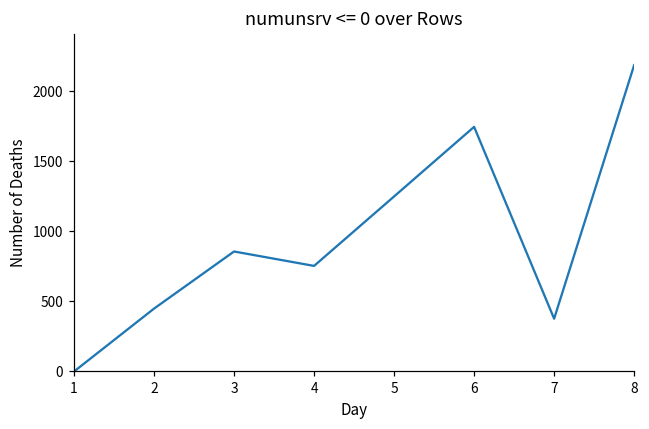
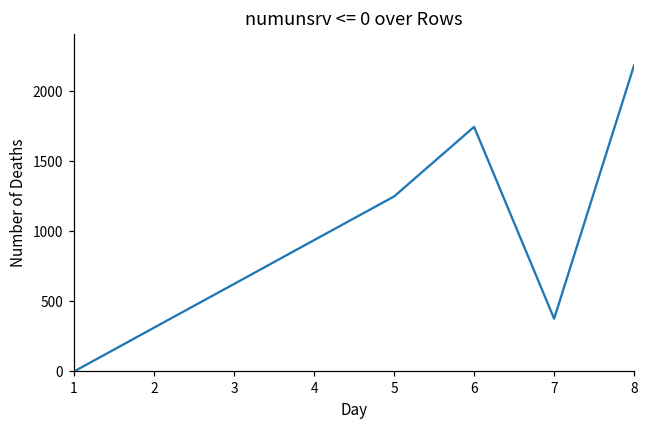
  {
    "1": 0,
-   "2": 450,
-   "3": 860,
-   "4": 750,
+   "2": 310,
+   "3": 630,
+   "4": 940,
    "5": 1250,
    "6": 1750,
    "7": 380,
    "8": 2190
  }
